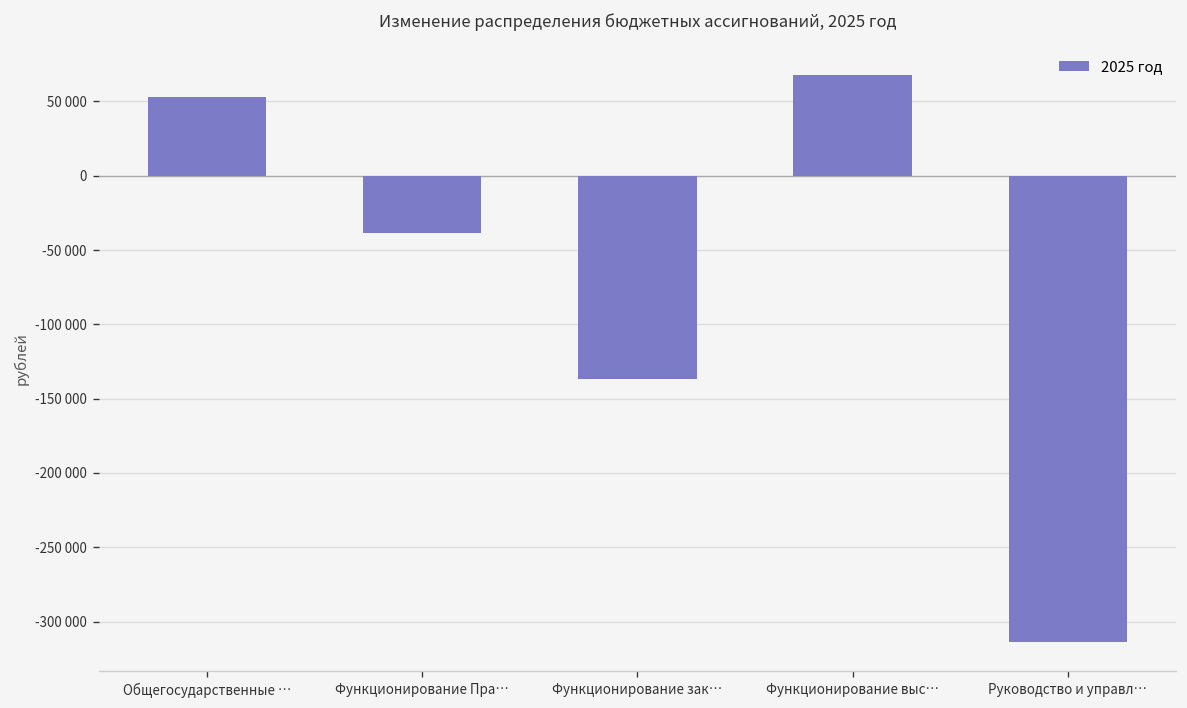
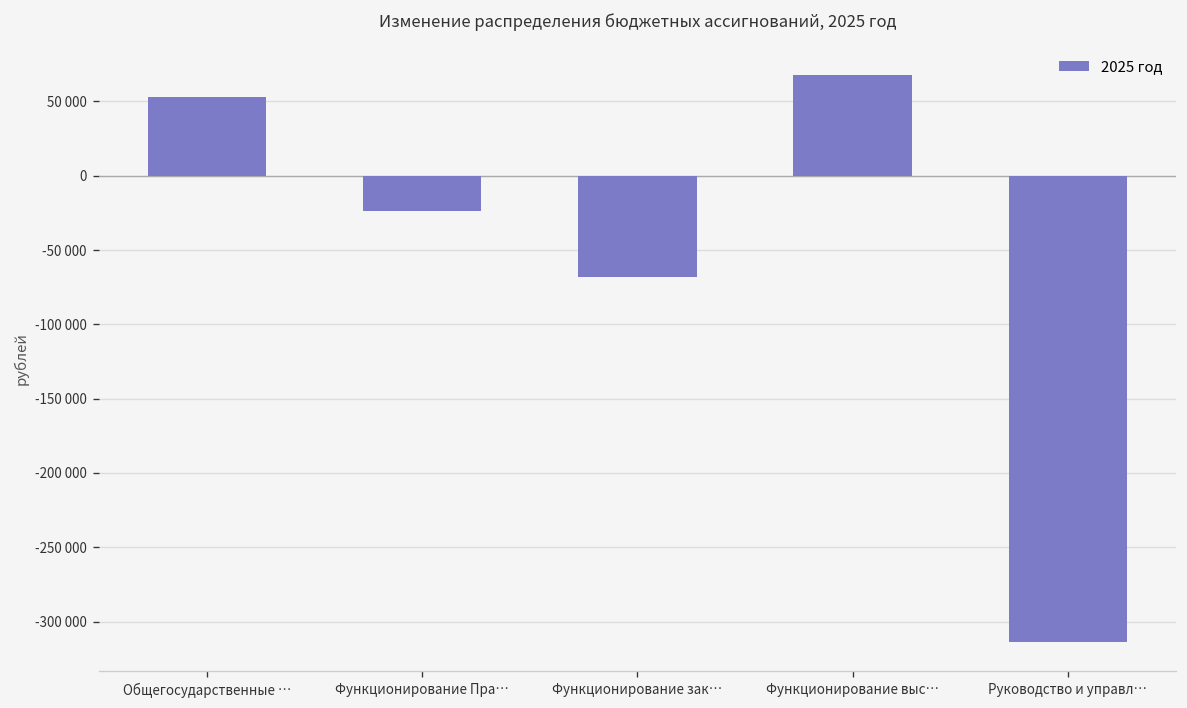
  {
    "Общегосударственные …": 53000,
-   "Функционирование Пра…": -39000,
-   "Функционирование зак…": -137000,
+   "Функционирование Пра…": -24000,
+   "Функционирование зак…": -68000,
    "Функционирование выс…": 68000,
    "Руководство и управл…": -314000
  }
